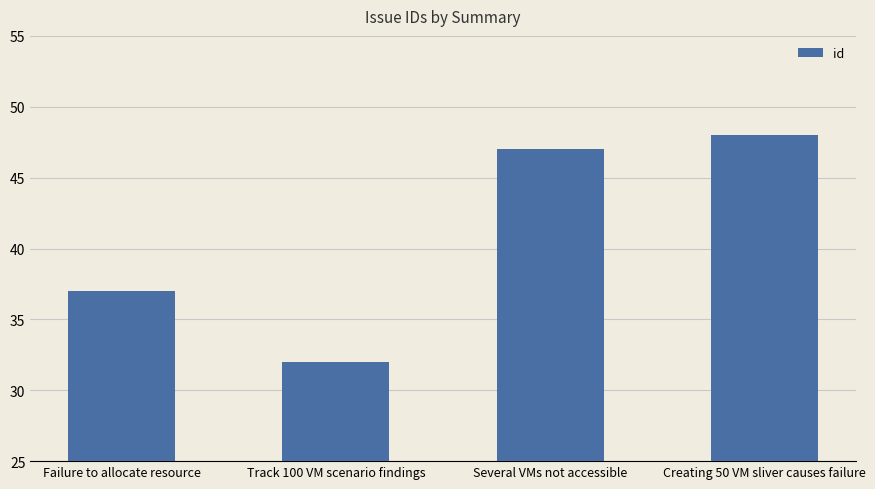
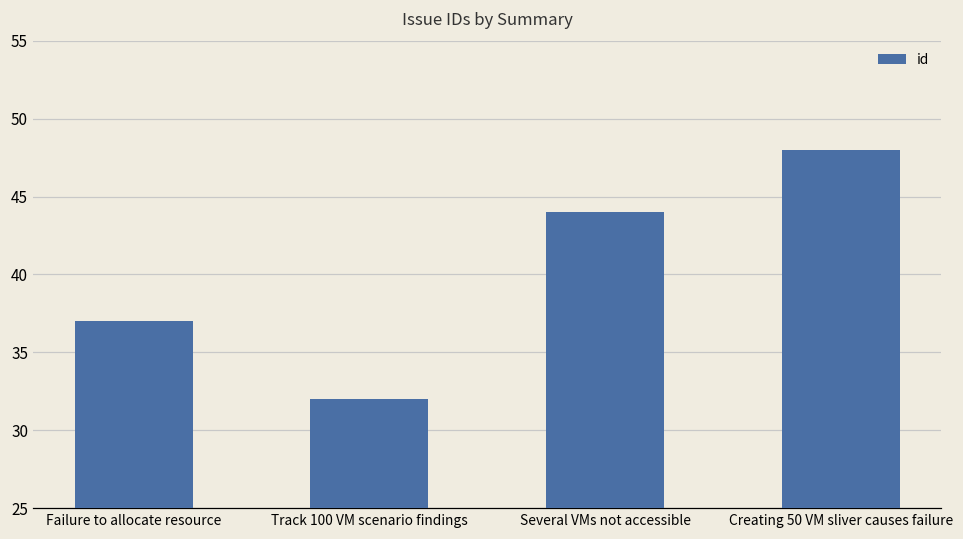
  {
    "Failure to allocate resource": 37,
    "Track 100 VM scenario findings": 32,
-   "Several VMs not accessible": 47,
+   "Several VMs not accessible": 44,
    "Creating 50 VM sliver causes failure": 48
  }
